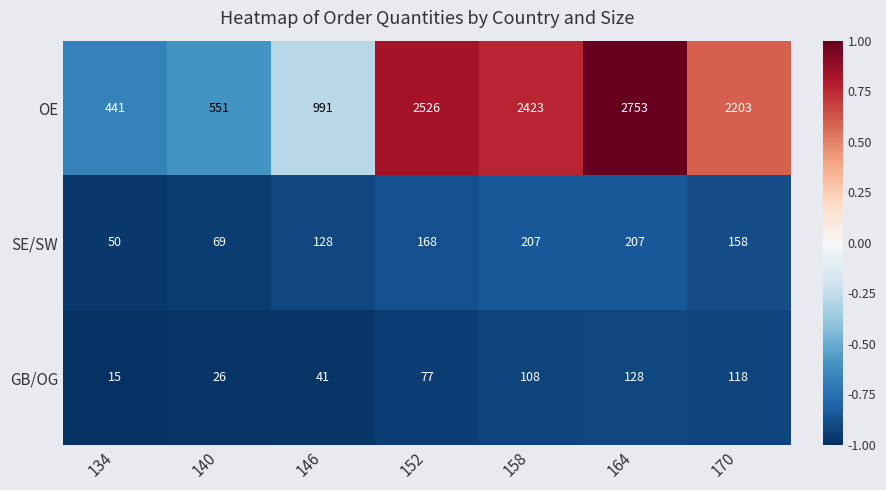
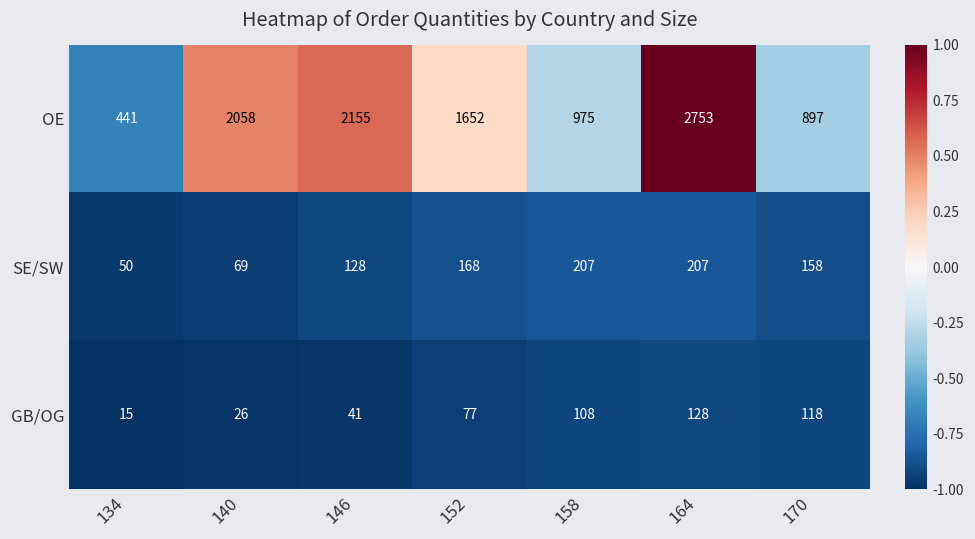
  {
    "OE": {
      "134": 441,
-     "140": 551,
-     "146": 991,
-     "152": 2526,
-     "158": 2423,
+     "140": 2058,
+     "146": 2155,
+     "152": 1652,
+     "158": 975,
      "164": 2753,
-     "170": 2203
+     "170": 897
    },
    "SE/SW": {
      "134": 50,
      "140": 69,
      "146": 128,
      "152": 168,
      "158": 207,
      "164": 207,
      "170": 158
    },
    "GB/OG": {
      "134": 15,
      "140": 26,
      "146": 41,
      "152": 77,
      "158": 108,
      "164": 128,
      "170": 118
    }
  }
